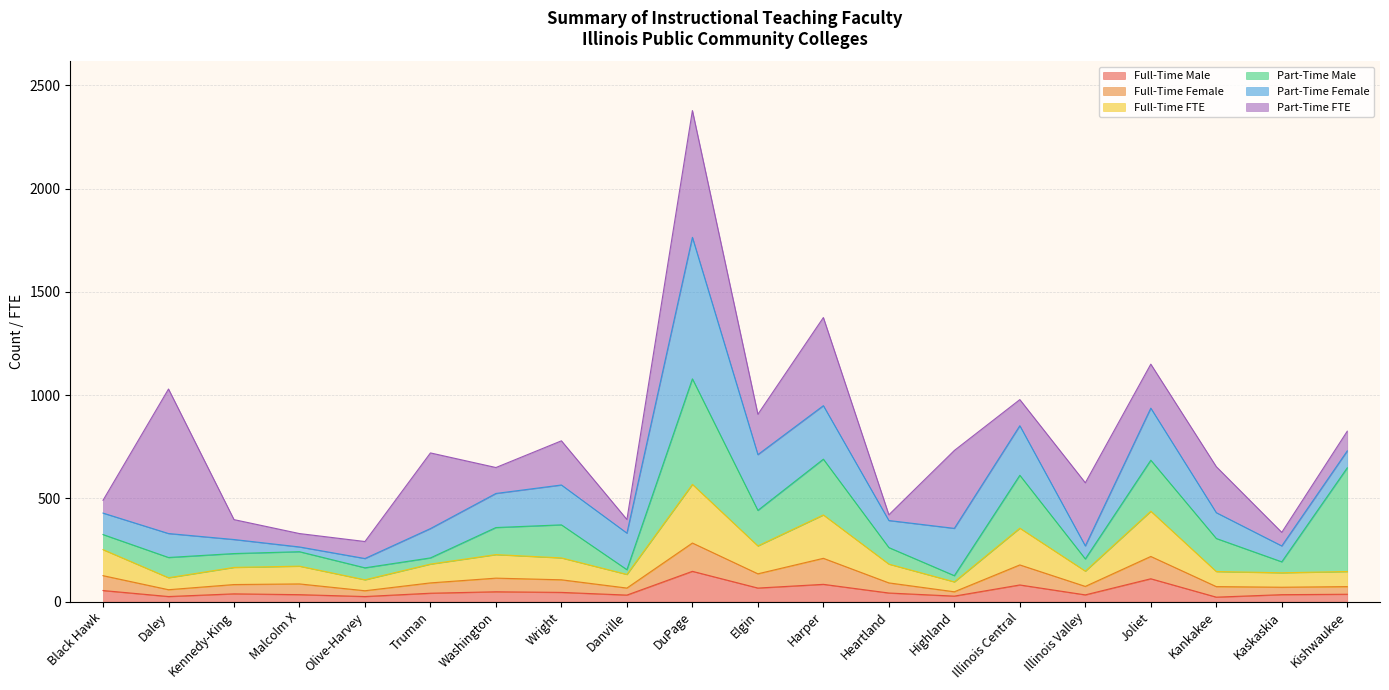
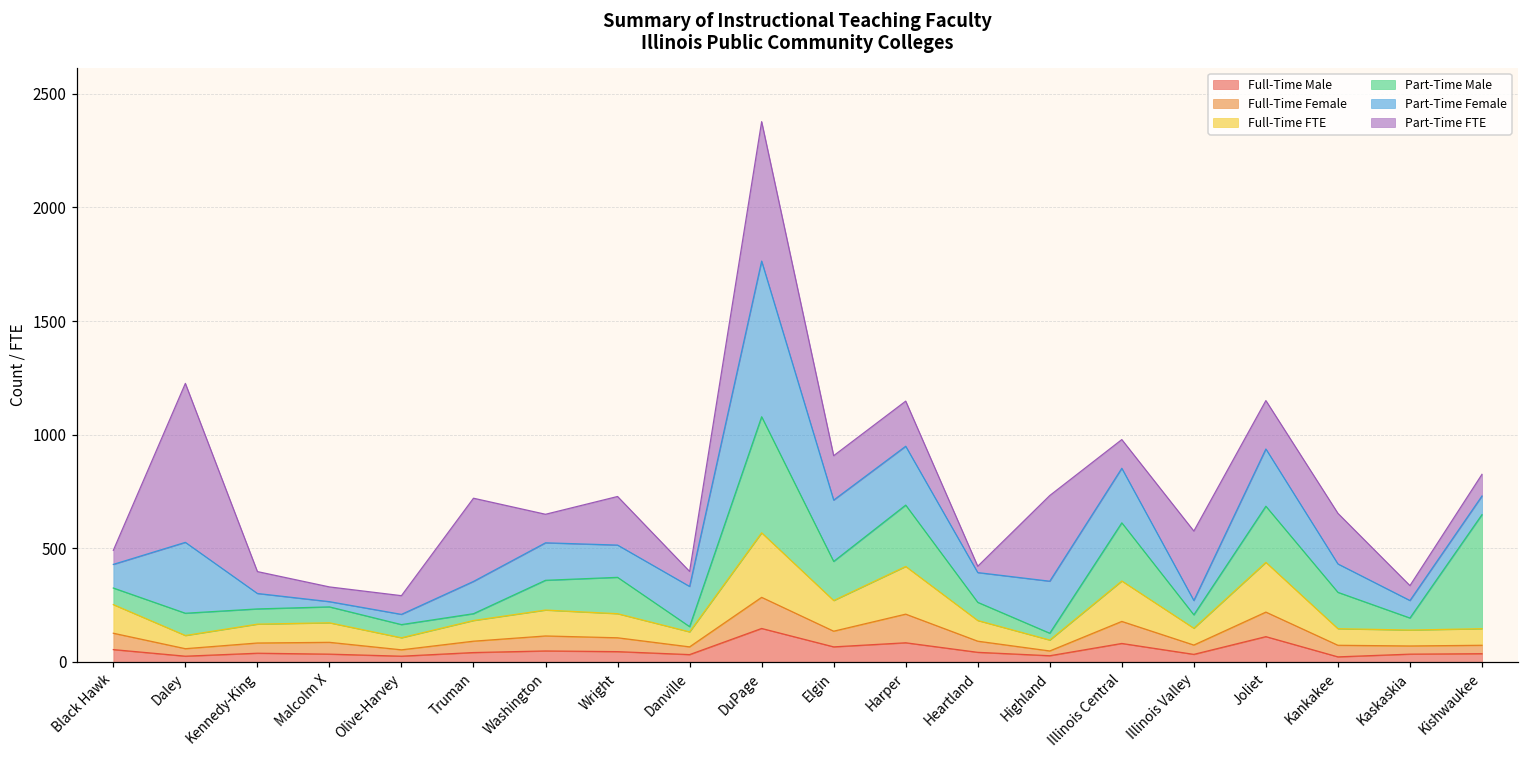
  {
    "Full-Time FTE": {
      "Black Hawk": 130,
      "Daley": 60,
      "Kennedy-King": 80,
      "Malcolm X": 90,
      "Olive-Harvey": 50,
      "Truman": 90,
      "Washington": 110,
      "Wright": 110,
      "Danville": 70,
      "DuPage": 280,
      "Elgin": 140,
      "Harper": 210,
      "Heartland": 90,
      "Highland": 50,
      "Illinois Central": 180,
      "Illinois Valley": 70,
      "Joliet": 220,
      "Kankakee": 70,
      "Kaskaskia": 70,
      "Kishwaukee": 70
    },
    "Part-Time Male": {
      "Black Hawk": 70,
      "Daley": 100,
      "Kennedy-King": 70,
      "Malcolm X": 70,
      "Olive-Harvey": 60,
      "Truman": 30,
      "Washington": 130,
      "Wright": 160,
      "Danville": 20,
      "DuPage": 510,
      "Elgin": 170,
      "Harper": 270,
      "Heartland": 80,
      "Highland": 30,
      "Illinois Central": 260,
      "Illinois Valley": 60,
      "Joliet": 250,
      "Kankakee": 160,
      "Kaskaskia": 50,
      "Kishwaukee": 500
    },
    "Part-Time Female": {
      "Black Hawk": 100,
-     "Daley": 120,
+     "Daley": 310,
      "Kennedy-King": 70,
      "Malcolm X": 20,
      "Olive-Harvey": 50,
      "Truman": 140,
      "Washington": 170,
-     "Wright": 190,
+     "Wright": 140,
      "Danville": 180,
      "DuPage": 690,
      "Elgin": 270,
      "Harper": 260,
      "Heartland": 130,
      "Highland": 230,
      "Illinois Central": 240,
      "Illinois Valley": 60,
      "Joliet": 250,
      "Kankakee": 130,
      "Kaskaskia": 80,
      "Kishwaukee": 80
    },
    "Part-Time FTE": {
      "Black Hawk": 60,
      "Daley": 700,
      "Kennedy-King": 100,
      "Malcolm X": 60,
      "Olive-Harvey": 80,
      "Truman": 370,
      "Washington": 130,
      "Wright": 210,
      "Danville": 70,
      "DuPage": 610,
      "Elgin": 200,
-     "Harper": 430,
+     "Harper": 200,
      "Heartland": 30,
      "Highland": 380,
      "Illinois Central": 130,
      "Illinois Valley": 310,
      "Joliet": 210,
      "Kankakee": 220,
      "Kaskaskia": 70,
      "Kishwaukee": 100
    }
  }
